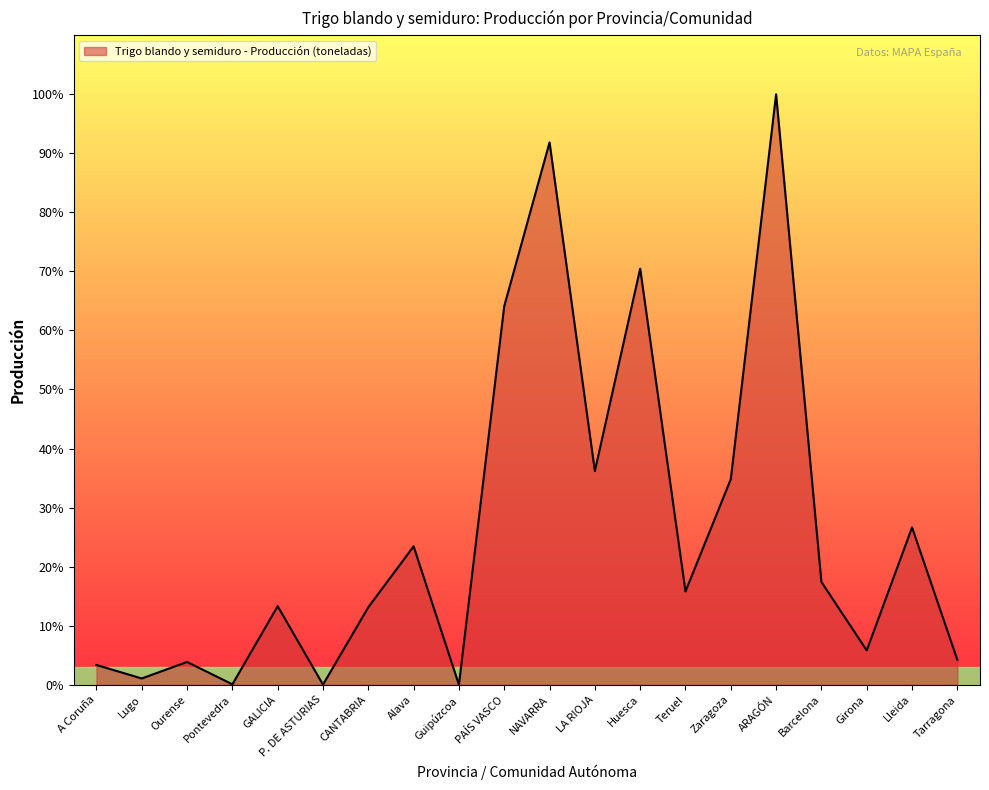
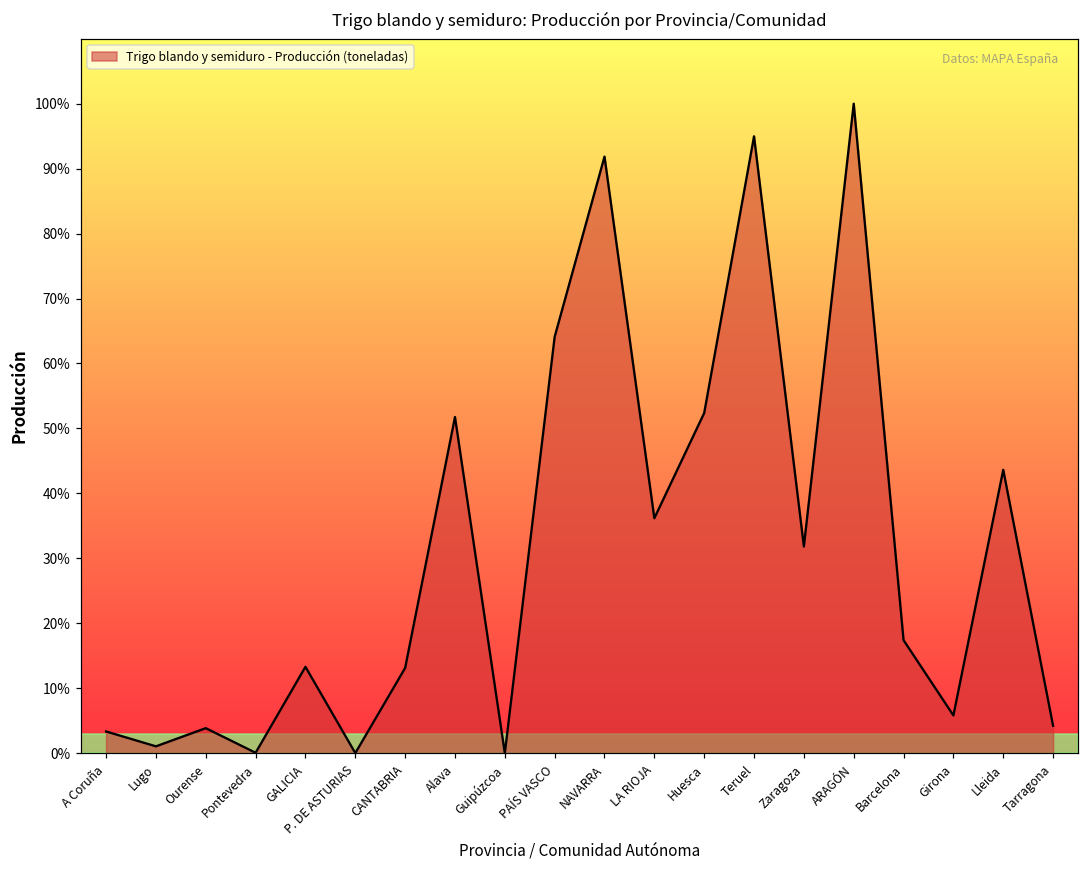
  {
    "A Coruña": "3%",
    "Ourense": "4%",
    "GALICIA": "13%",
    "CANTABRIA": "13%",
-   "Alava": "23%",
+   "Alava": "52%",
    "PAÍS VASCO": "64%",
    "NAVARRA": "92%",
    "LA RIOJA": "36%",
-   "Huesca": "70%",
-   "Teruel": "16%",
-   "Zaragoza": "35%",
+   "Huesca": "52%",
+   "Teruel": "95%",
+   "Zaragoza": "32%",
    "ARAGÓN": "100%",
    "Barcelona": "17%",
    "Girona": "6%",
-   "Lleida": "27%",
+   "Lleida": "44%",
    "Tarragona": "4%"
  }
